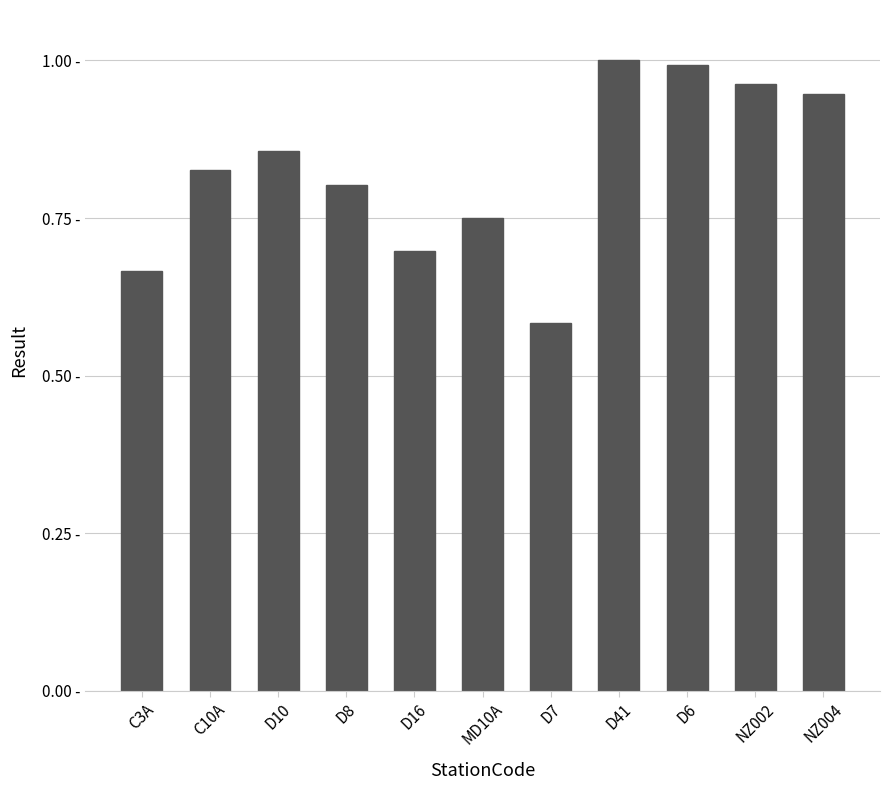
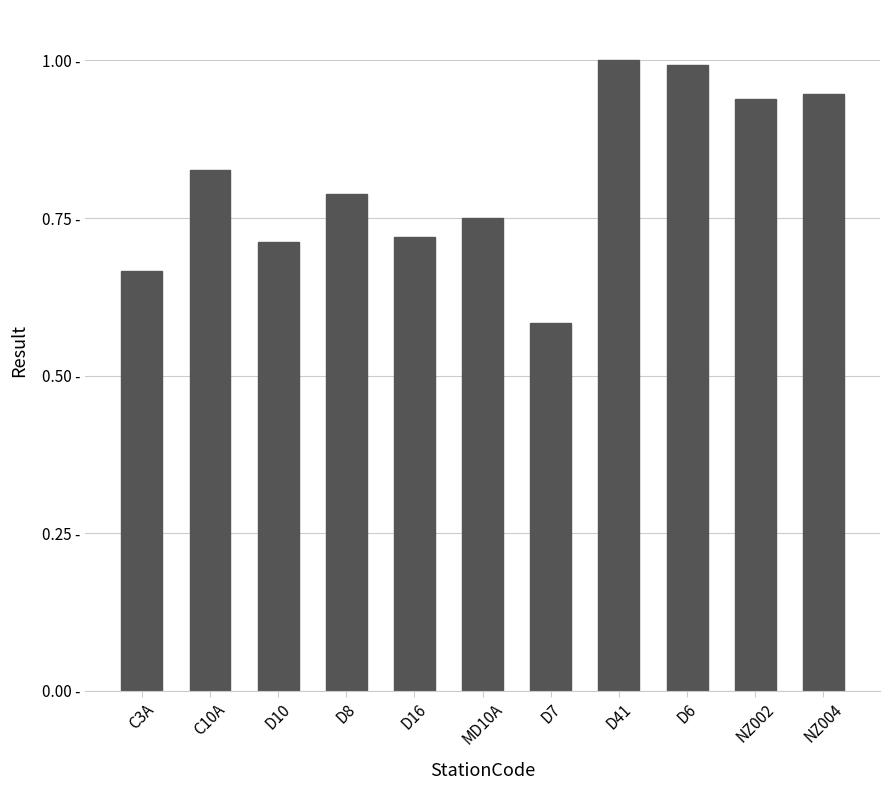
  {
    "C3A": "0.67 -",
    "C10A": "0.83 -",
-   "D10": "0.86 -",
-   "D8": "0.80 -",
-   "D16": "0.70 -",
+   "D10": "0.71 -",
+   "D8": "0.79 -",
+   "D16": "0.72 -",
    "MD10A": "0.75 -",
    "D7": "0.58 -",
    "D41": "1.00 -",
    "D6": "0.99 -",
-   "NZ002": "0.96 -",
+   "NZ002": "0.94 -",
    "NZ004": "0.95 -"
  }
